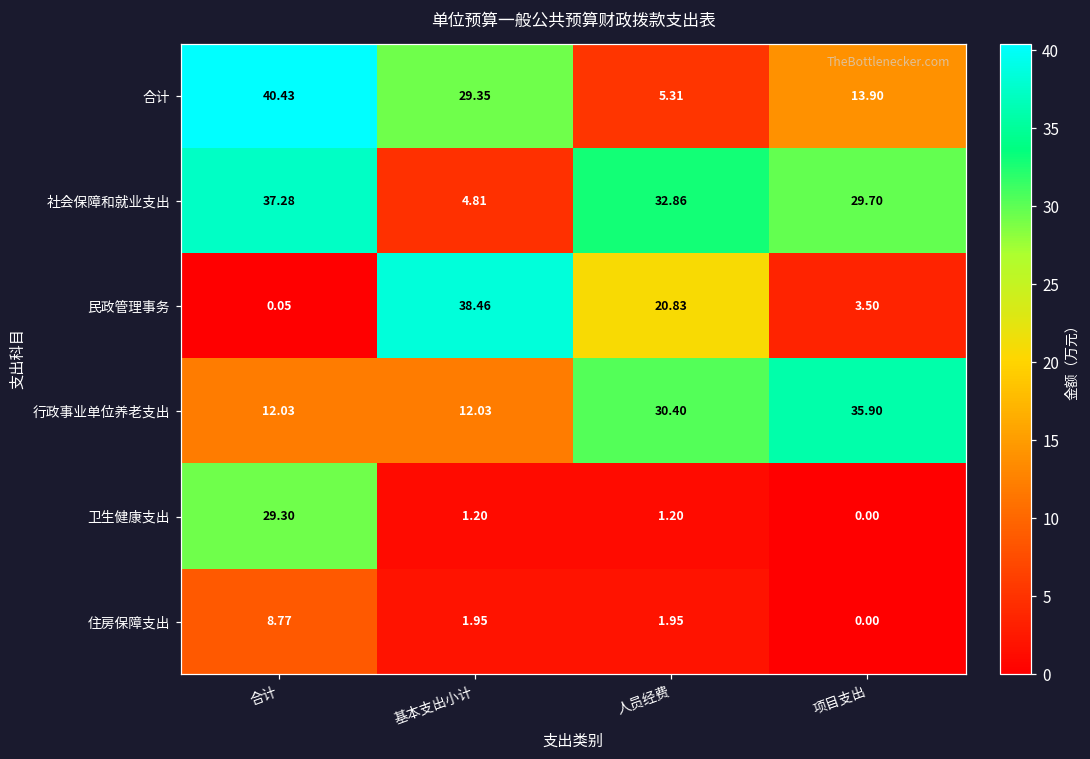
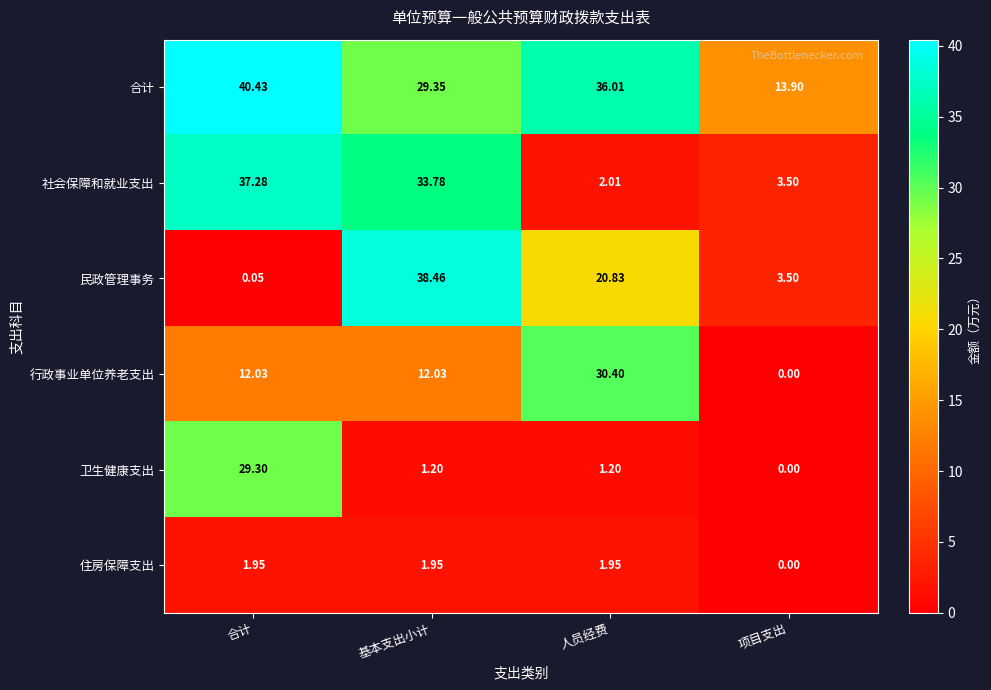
  {
    "合计": {
      "合计": 40.43,
      "基本支出小计": 29.35,
-     "人员经费": 5.31
+     "人员经费": 36.01
    },
    "社会保障和就业支出": {
      "合计": 37.28,
-     "基本支出小计": 4.81,
-     "人员经费": 32.86,
-     "项目支出": 29.70
+     "基本支出小计": 33.78,
+     "人员经费": 2.01,
+     "项目支出": 3.50
    },
    "民政管理事务": {
      "合计": 0.05,
      "基本支出小计": 38.46,
      "人员经费": 20.83,
      "项目支出": 3.50
    },
    "行政事业单位养老支出": {
      "合计": 12.03,
      "基本支出小计": 12.03,
      "人员经费": 30.40,
-     "项目支出": 35.90
+     "项目支出": 0.00
    },
    "卫生健康支出": {
      "合计": 29.30,
      "基本支出小计": 1.20,
      "人员经费": 1.20,
      "项目支出": 0.00
    },
    "住房保障支出": {
-     "合计": 8.77,
+     "合计": 1.95,
      "基本支出小计": 1.95,
      "人员经费": 1.95,
      "项目支出": 0.00
    }
  }
